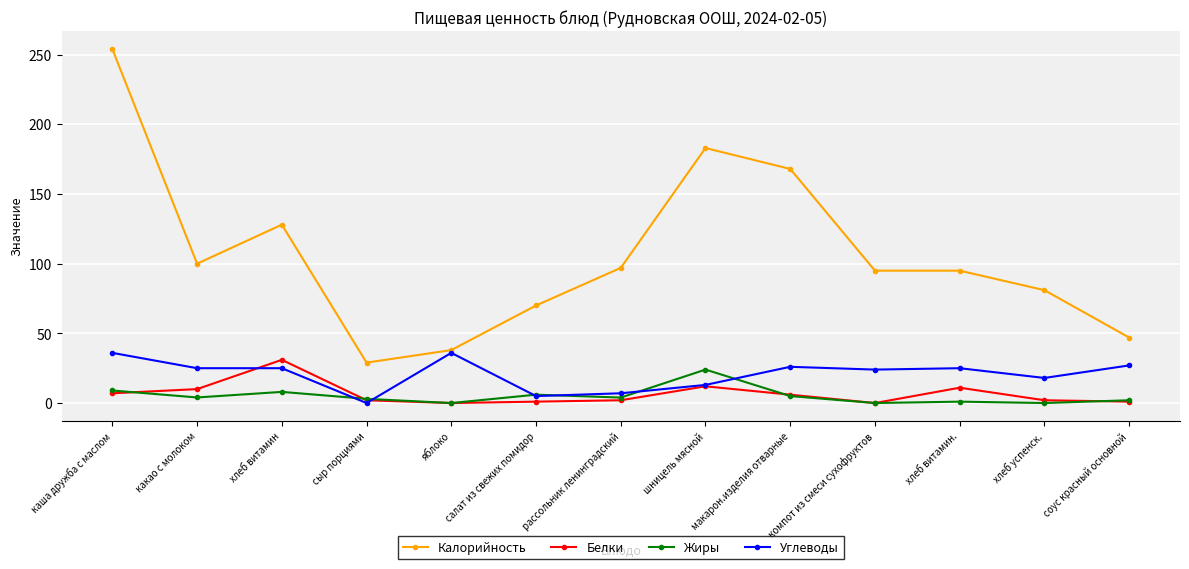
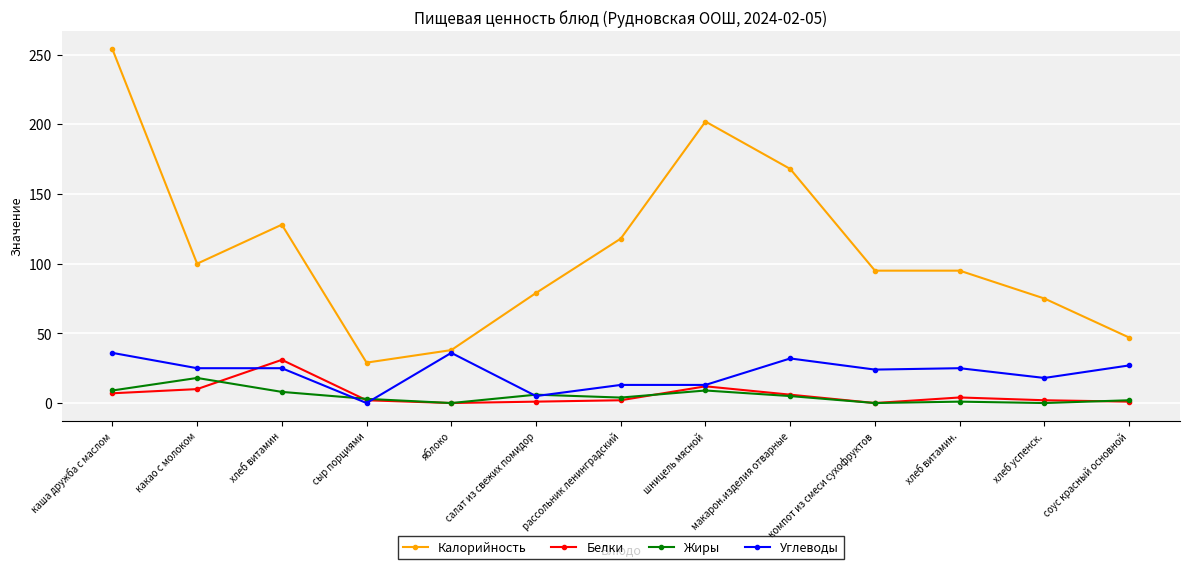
  {
    "Калорийность": {
      "каша дружба с маслом": 254,
      "какао с молоком": 100,
      "хлеб витамин": 128,
      "сыр порциями": 29,
      "яблоко": 38,
-     "салат из свежих помидор": 70,
-     "рассольник ленинградский": 97,
-     "шницель мясной": 183,
+     "салат из свежих помидор": 79,
+     "рассольник ленинградский": 118,
+     "шницель мясной": 202,
      "макарон.изделия отварные": 168,
      "компот из смеси сухофруктов": 95,
      "хлеб витамин.": 95,
-     "хлеб успенск.": 81,
+     "хлеб успенск.": 75,
      "соус красный основной": 47
    },
    "Белки": {
      "каша дружба с маслом": 7,
      "какао с молоком": 10,
      "хлеб витамин": 31,
      "салат из свежих помидор": 1,
      "рассольник ленинградский": 2,
-     "хлеб витамин.": 11,
+     "хлеб витамин.": 4,
      "хлеб успенск.": 2
    },
    "Жиры": {
      "каша дружба с маслом": 9,
-     "какао с молоком": 4,
+     "какао с молоком": 18,
      "хлеб витамин": 8,
      "рассольник ленинградский": 4,
-     "шницель мясной": 24,
+     "шницель мясной": 9,
      "хлеб витамин.": 1,
      "хлеб успенск.": 0
    },
    "Углеводы": {
      "каша дружба с маслом": 36,
      "какао с молоком": 25,
      "хлеб витамин": 25,
      "сыр порциями": 0,
      "яблоко": 36,
-     "рассольник ленинградский": 7,
-     "макарон.изделия отварные": 26,
+     "рассольник ленинградский": 13,
+     "макарон.изделия отварные": 32,
      "компот из смеси сухофруктов": 24,
      "хлеб витамин.": 25,
      "хлеб успенск.": 18,
      "соус красный основной": 27
    }
  }
